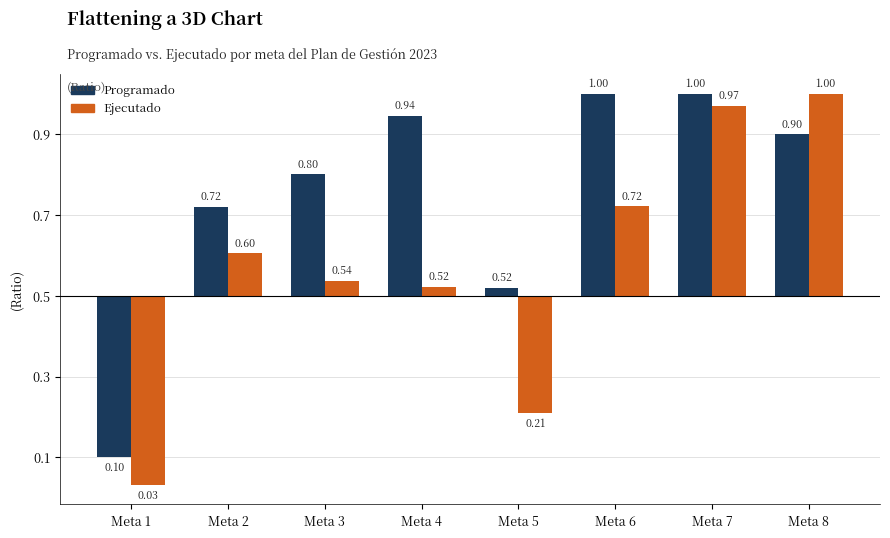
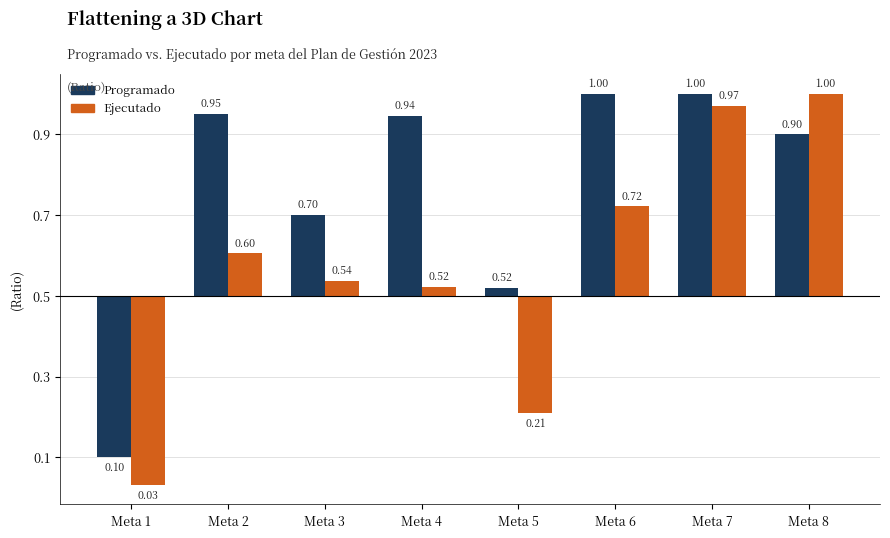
  {
    "Programado": {
-     "Meta 2": 0.72,
-     "Meta 3": 0.80
+     "Meta 2": 0.95,
+     "Meta 3": 0.70
    }
  }
